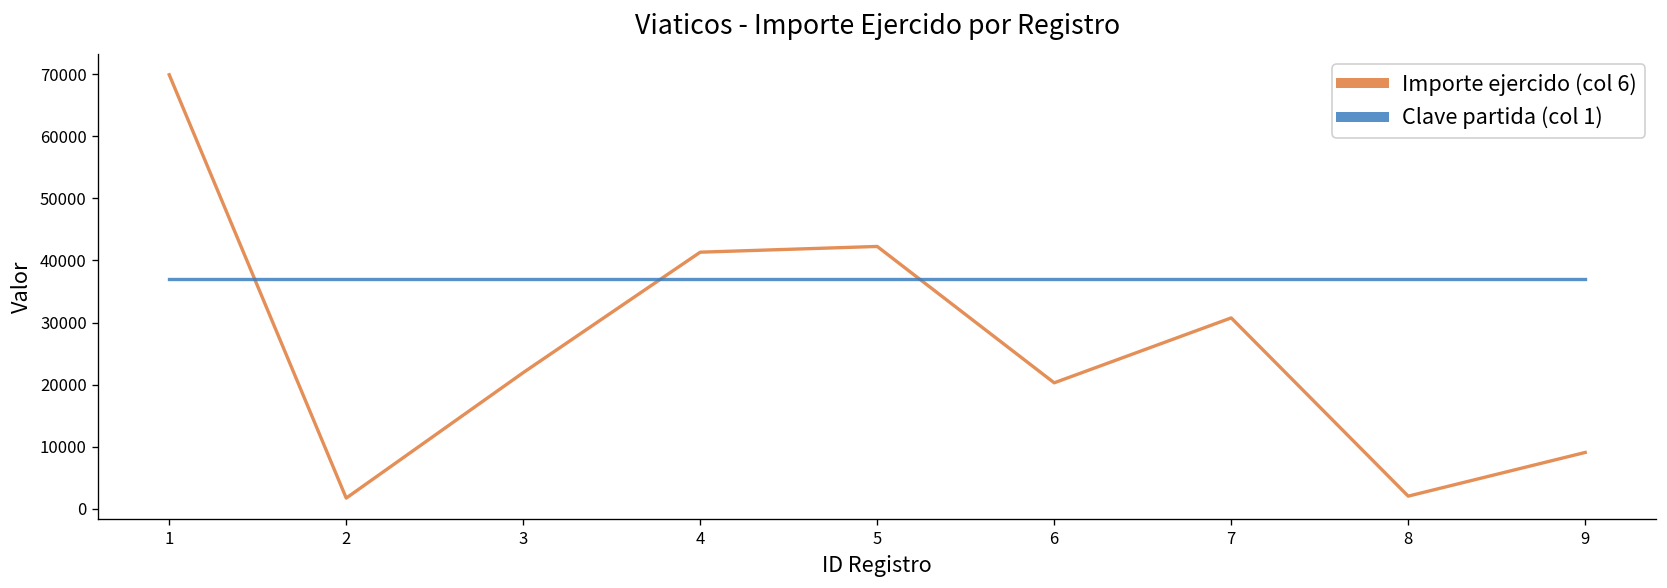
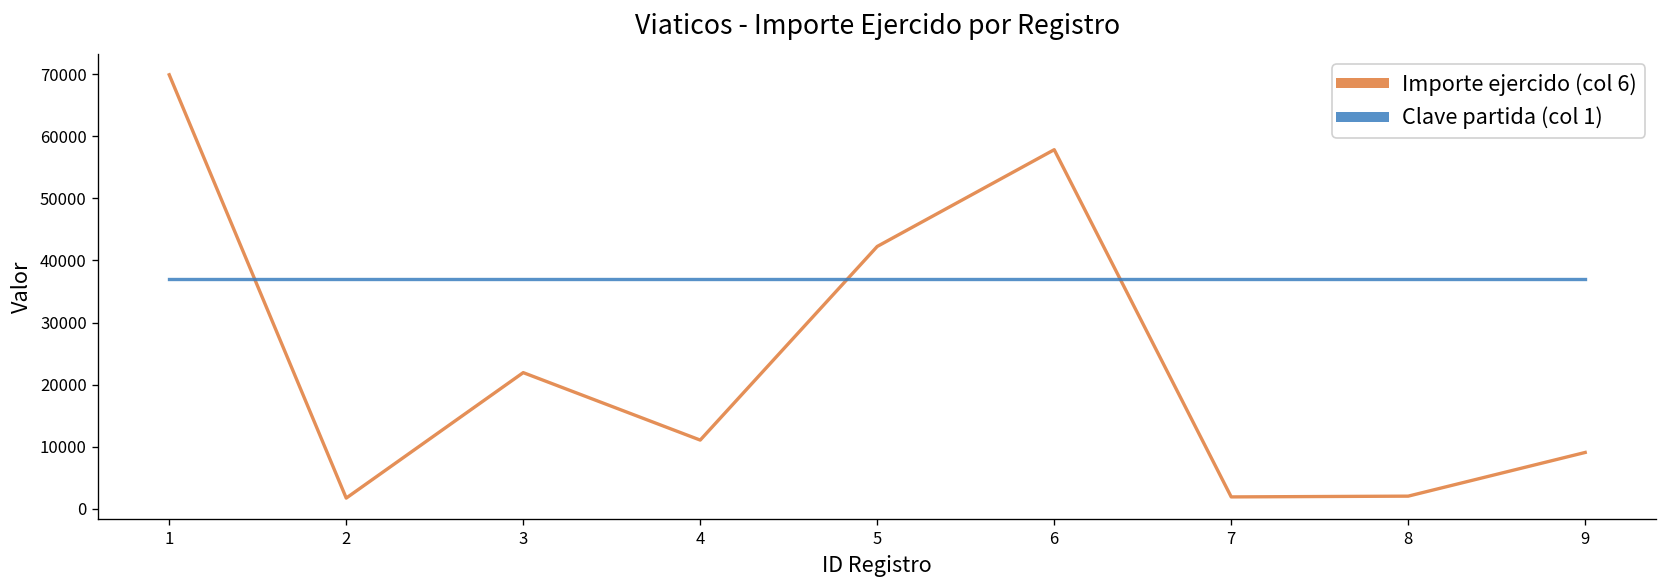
  {
    "Importe ejercido (col 6)": {
      "1": 70000,
      "2": 2000,
      "3": 22000,
-     "4": 41000,
+     "4": 11000,
      "5": 42000,
-     "6": 20000,
-     "7": 31000,
+     "6": 58000,
+     "7": 2000,
      "8": 2000,
      "9": 9000
    },
    "Clave partida (col 1)": {
      "1": 37000,
      "2": 37000,
      "3": 37000,
      "4": 37000,
      "5": 37000,
      "6": 37000,
      "7": 37000,
      "8": 37000,
      "9": 37000
    }
  }
